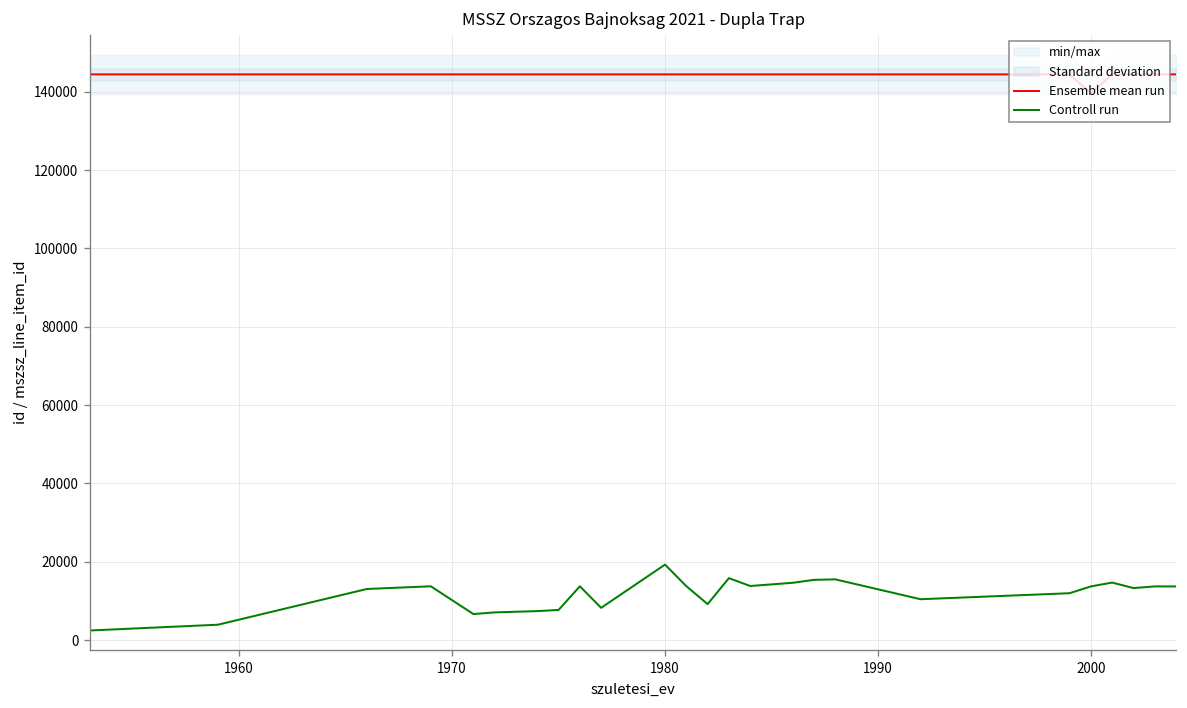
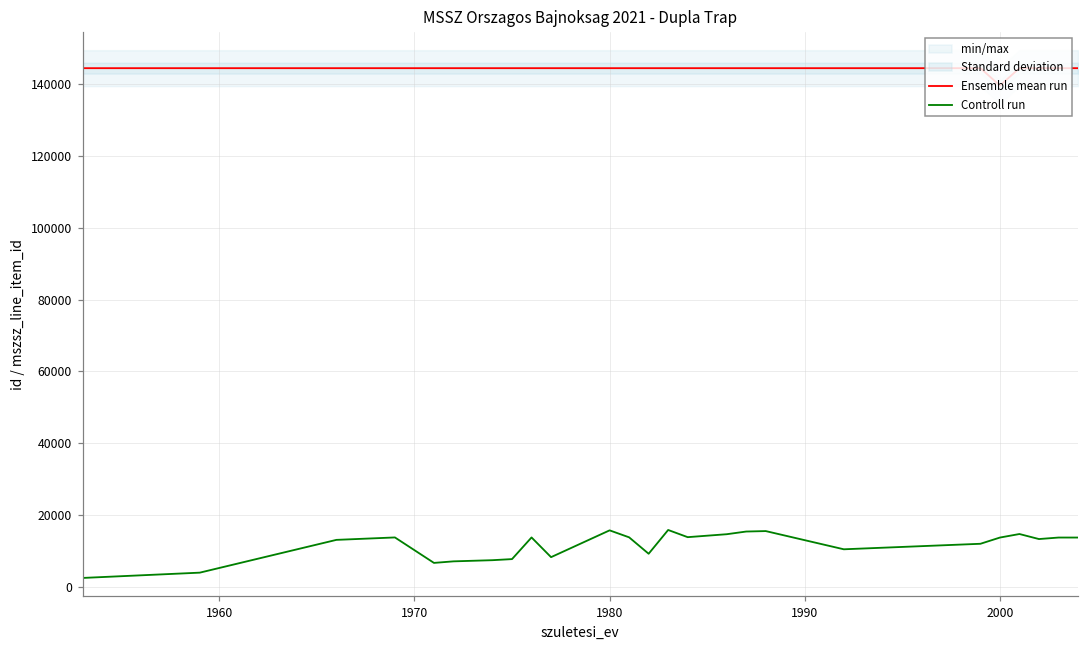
  {
    "Ensemble mean run": {
      "1980": 144000
    },
    "Controll run": {
-     "1980": 19000,
+     "1980": 16000,
      "2000": 14000
    }
  }
